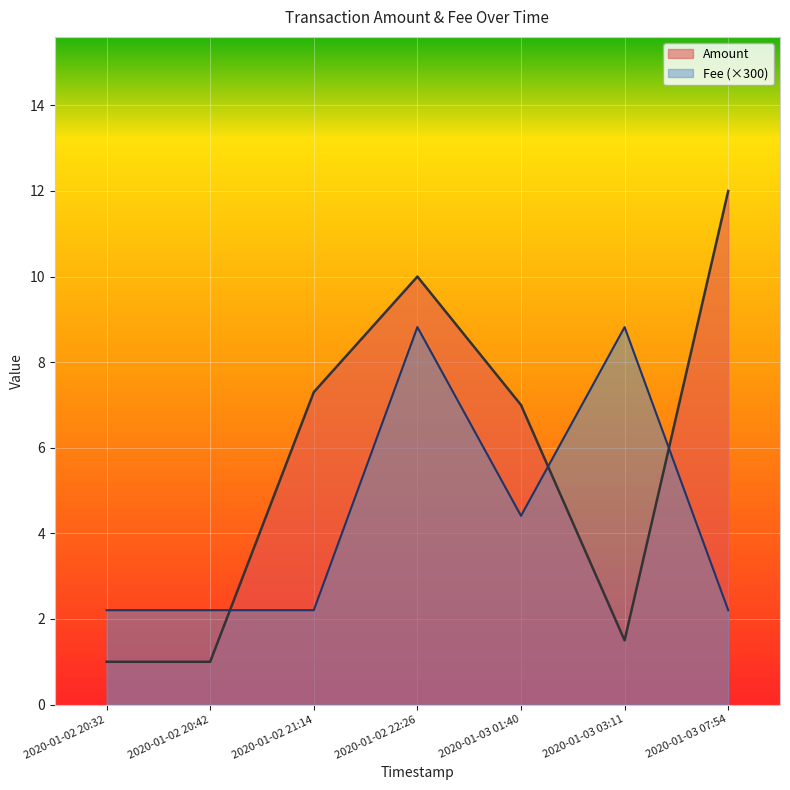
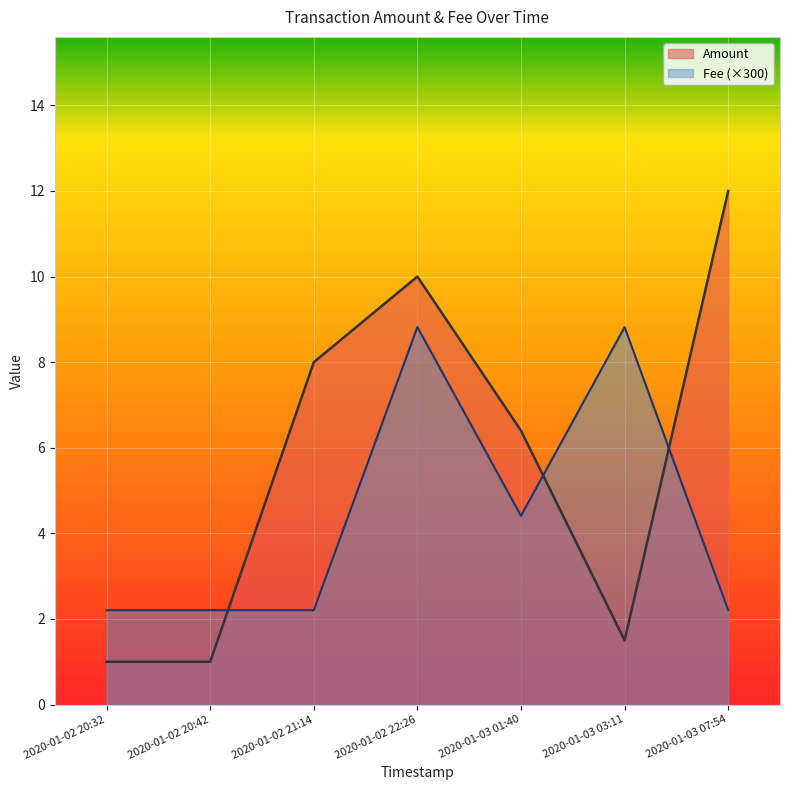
  {
    "Amount": {
      "2020-01-02 20:32": 1.0,
      "2020-01-02 20:42": 1.0,
-     "2020-01-02 21:14": 7.3,
+     "2020-01-02 21:14": 8.0,
      "2020-01-02 22:26": 10.0,
-     "2020-01-03 01:40": 7.0,
+     "2020-01-03 01:40": 6.4,
      "2020-01-03 03:11": 1.5,
      "2020-01-03 07:54": 12.0
    },
    "Fee (×300)": {
      "2020-01-02 20:32": 2.2,
      "2020-01-02 20:42": 2.2,
      "2020-01-02 21:14": 2.2,
      "2020-01-02 22:26": 8.8,
      "2020-01-03 01:40": 4.4,
      "2020-01-03 03:11": 8.8,
      "2020-01-03 07:54": 2.2
    }
  }
